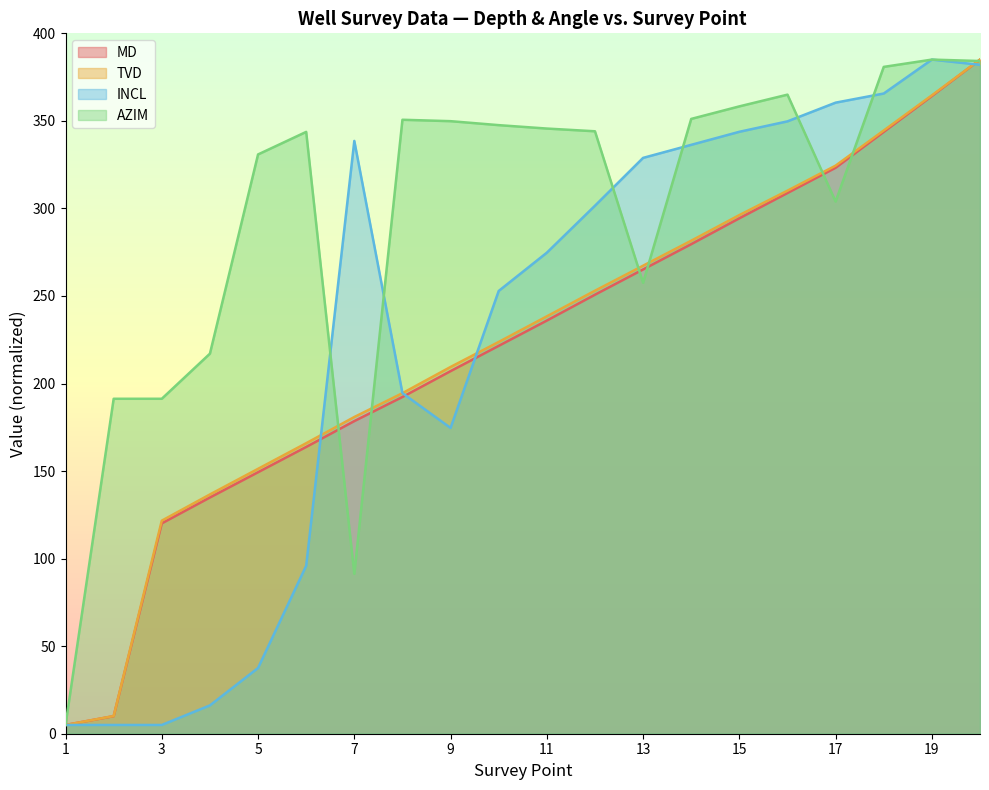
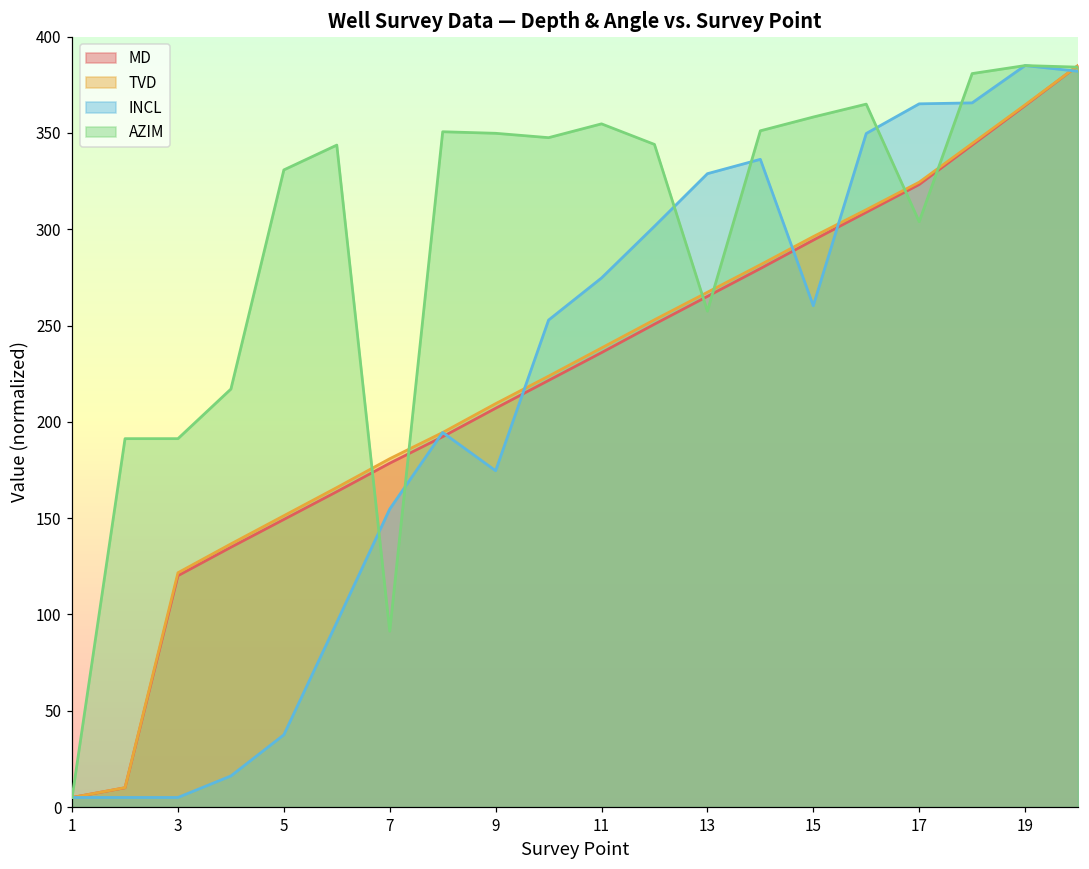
  {
    "INCL": {
      "3": 5,
      "5": 38,
-     "7": 339,
+     "7": 155,
      "9": 175,
      "11": 275,
      "13": 329,
-     "15": 344,
-     "17": 360
+     "15": 260,
+     "17": 365
    },
    "AZIM": {
      "3": 191,
      "5": 331,
      "7": 91,
      "9": 350,
-     "11": 346,
+     "11": 355,
      "13": 258,
      "15": 358,
      "17": 304
    }
  }
